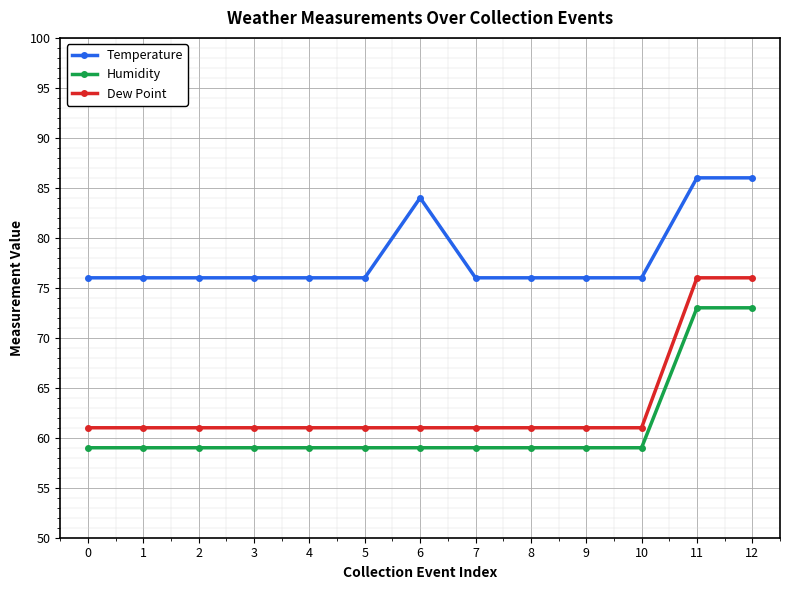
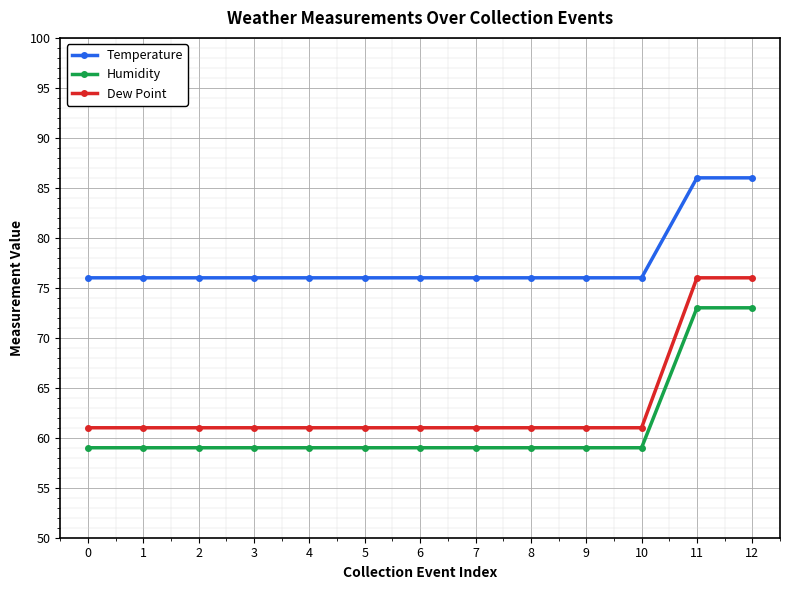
  {
    "Temperature": {
      "0": 76,
      "1": 76,
      "2": 76,
      "3": 76,
      "4": 76,
      "5": 76,
-     "6": 84,
+     "6": 76,
      "7": 76,
      "8": 76,
      "9": 76,
      "10": 76,
      "11": 86,
      "12": 86
    },
    "Humidity": {
      "0": 59,
      "1": 59,
      "2": 59,
      "3": 59,
      "4": 59,
      "5": 59,
      "6": 59,
      "7": 59,
      "8": 59,
      "9": 59,
      "10": 59,
      "11": 73,
      "12": 73
    },
    "Dew Point": {
      "0": 61,
      "1": 61,
      "2": 61,
      "3": 61,
      "4": 61,
      "5": 61,
      "6": 61,
      "7": 61,
      "8": 61,
      "9": 61,
      "10": 61,
      "11": 76,
      "12": 76
    }
  }
